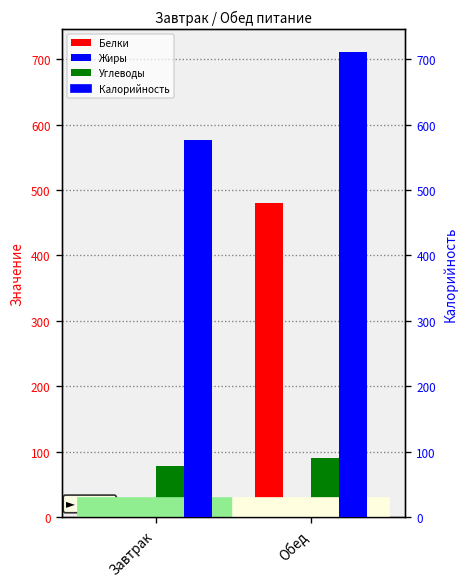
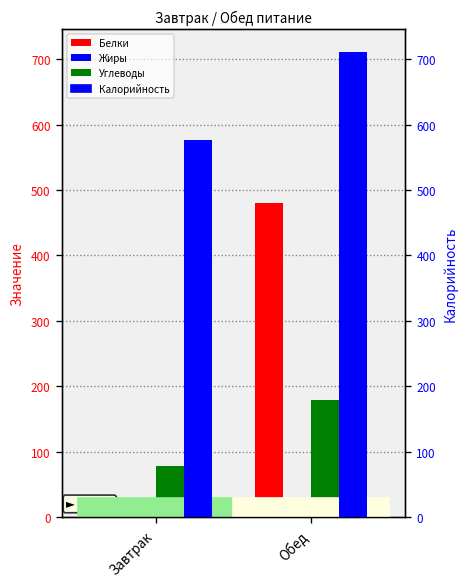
  {
    "Белки": {
      "Обед": 480
    },
    "Углеводы": {
      "Завтрак": 80,
-     "Обед": 90
+     "Обед": 180
    }
  }
